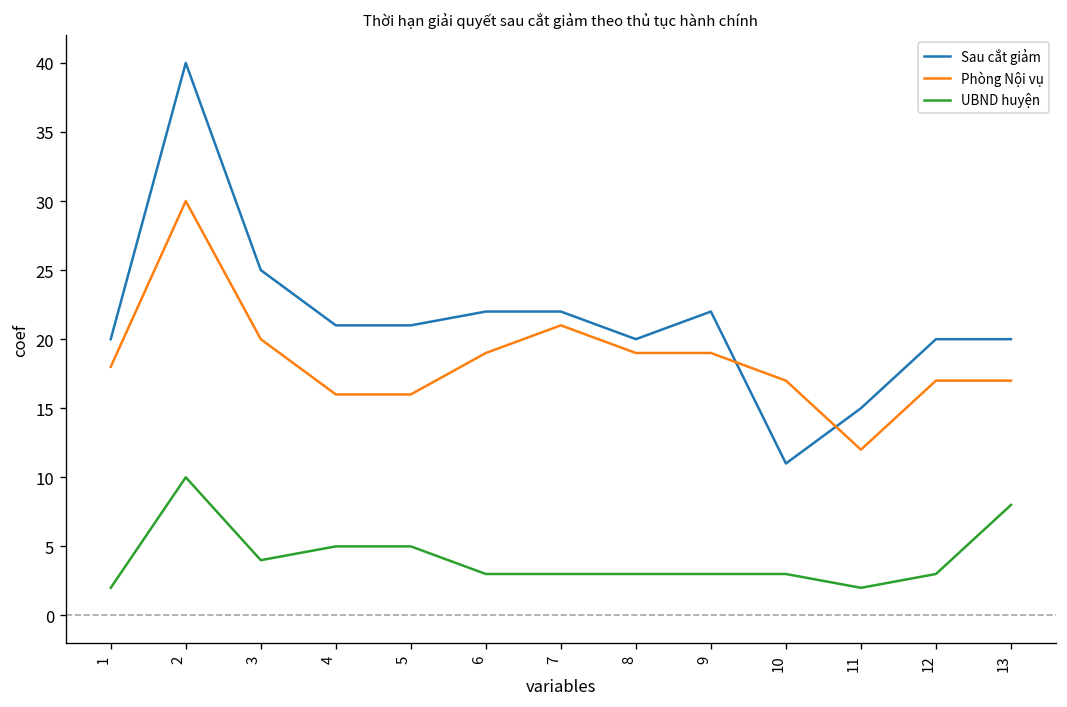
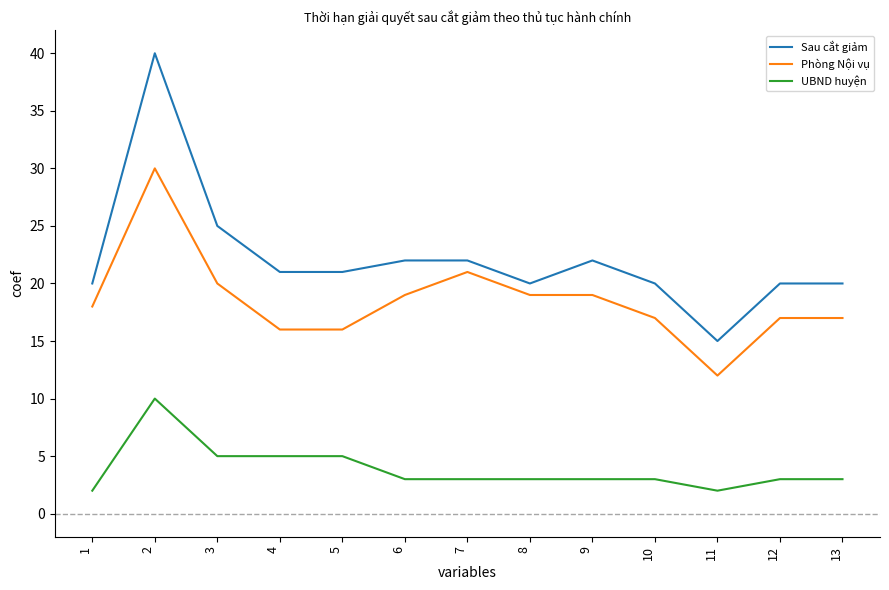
  {
    "Sau cắt giảm": {
      "1": 20,
      "2": 40,
      "3": 25,
      "4": 21,
      "5": 21,
      "6": 22,
      "7": 22,
      "8": 20,
      "9": 22,
-     "10": 11,
+     "10": 20,
      "11": 15,
      "12": 20,
      "13": 20
    },
    "Phòng Nội vụ": {
      "1": 18,
      "2": 30,
      "3": 20,
      "4": 16,
      "5": 16,
      "6": 19,
      "7": 21,
      "8": 19,
      "9": 19,
      "10": 17,
      "11": 12,
      "12": 17,
      "13": 17
    },
    "UBND huyện": {
      "1": 2,
      "2": 10,
-     "3": 4,
+     "3": 5,
      "4": 5,
      "5": 5,
      "6": 3,
      "7": 3,
      "8": 3,
      "9": 3,
      "10": 3,
      "11": 2,
      "12": 3,
-     "13": 8
+     "13": 3
    }
  }
